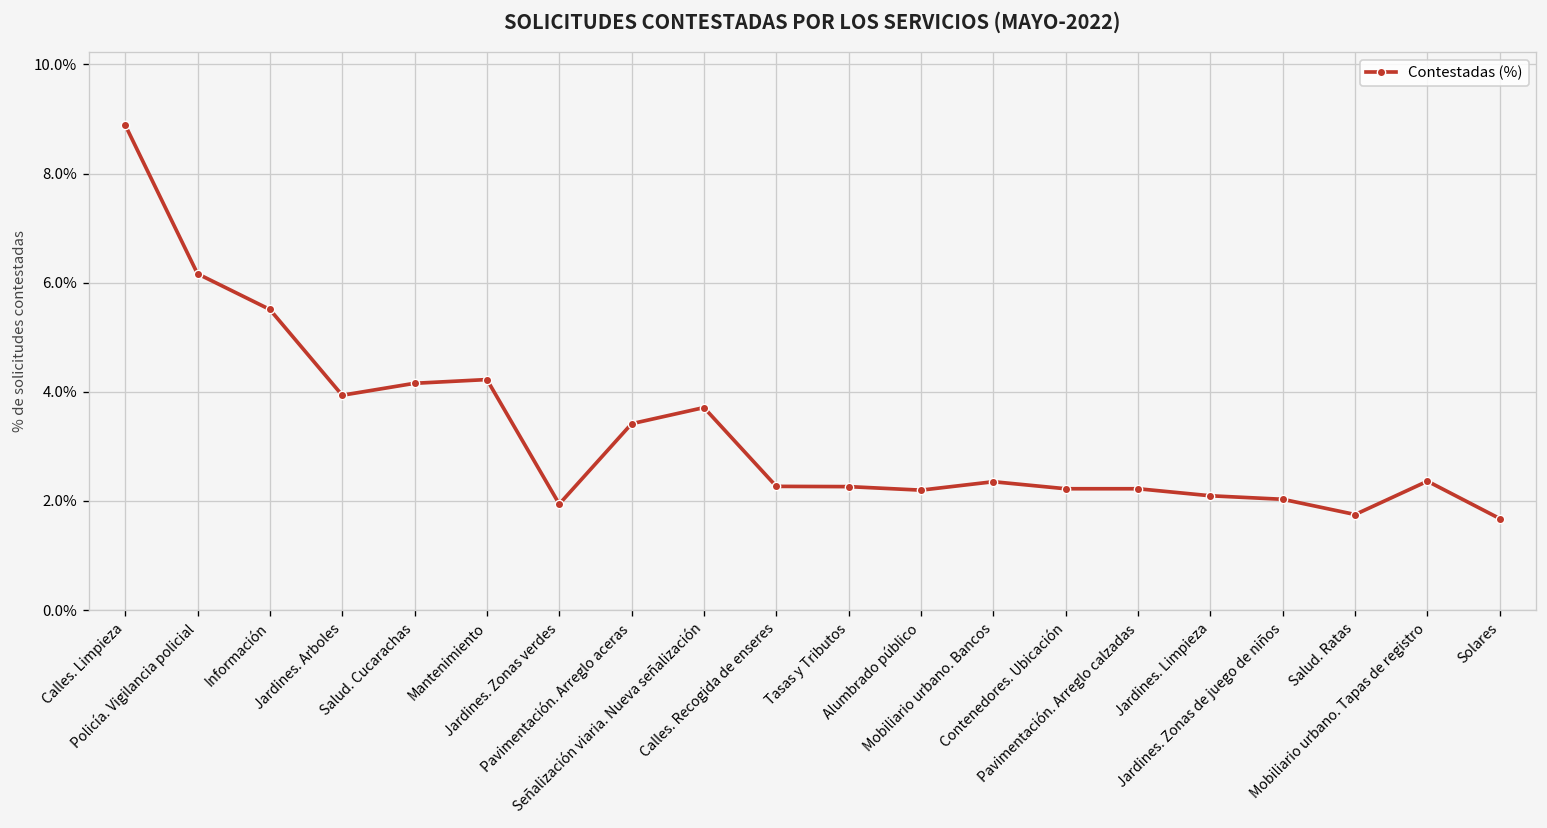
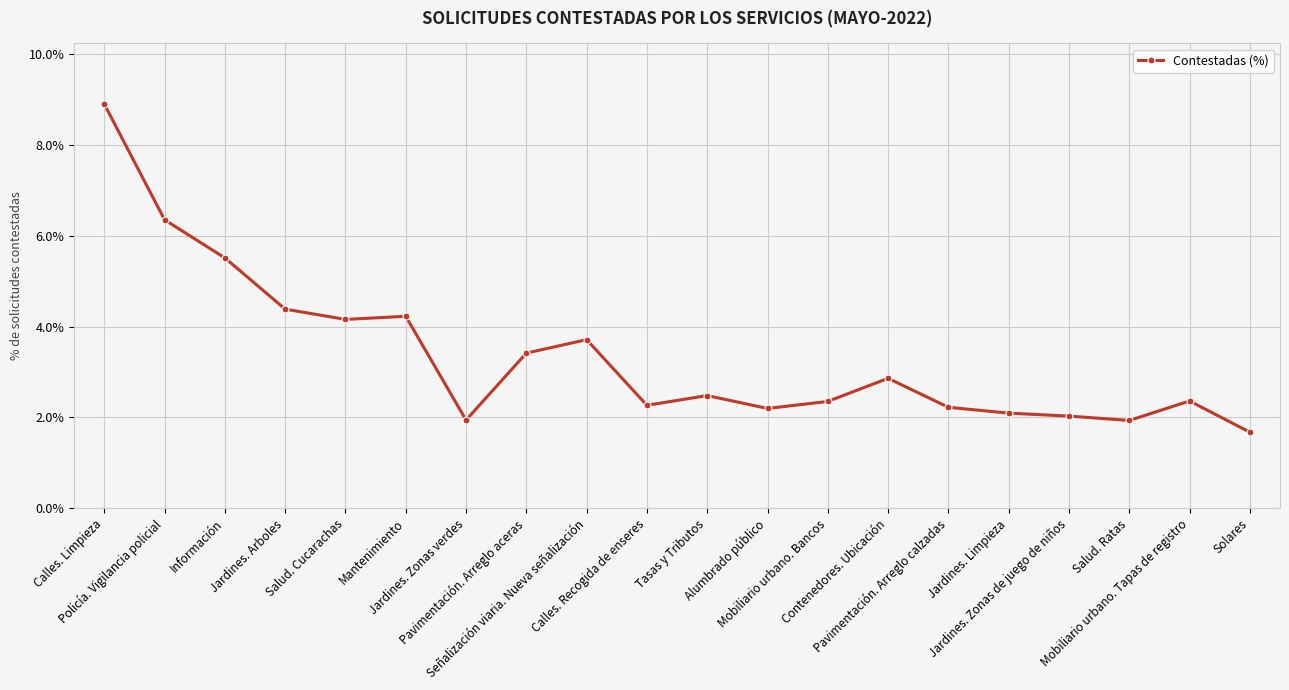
  {
    "Calles. Limpieza": "8.9%",
-   "Policía. Vigilancia policial": "6.2%",
+   "Policía. Vigilancia policial": "6.3%",
    "Información": "5.5%",
-   "Jardines. Arboles": "3.9%",
+   "Jardines. Arboles": "4.4%",
    "Salud. Cucarachas": "4.2%",
    "Mantenimiento": "4.2%",
    "Jardines. Zonas verdes": "1.9%",
    "Pavimentación. Arreglo aceras": "3.4%",
    "Señalización viaria. Nueva señalización": "3.7%",
    "Calles. Recogida de enseres": "2.3%",
-   "Tasas y Tributos": "2.3%",
+   "Tasas y Tributos": "2.5%",
    "Alumbrado público": "2.2%",
    "Mobiliario urbano. Bancos": "2.4%",
-   "Contenedores. Ubicación": "2.2%",
+   "Contenedores. Ubicación": "2.9%",
    "Pavimentación. Arreglo calzadas": "2.2%",
    "Jardines. Limpieza": "2.1%",
    "Jardines. Zonas de juego de niños": "2.0%",
-   "Salud. Ratas": "1.8%",
+   "Salud. Ratas": "1.9%",
    "Mobiliario urbano. Tapas de registro": "2.4%",
    "Solares": "1.7%"
  }
